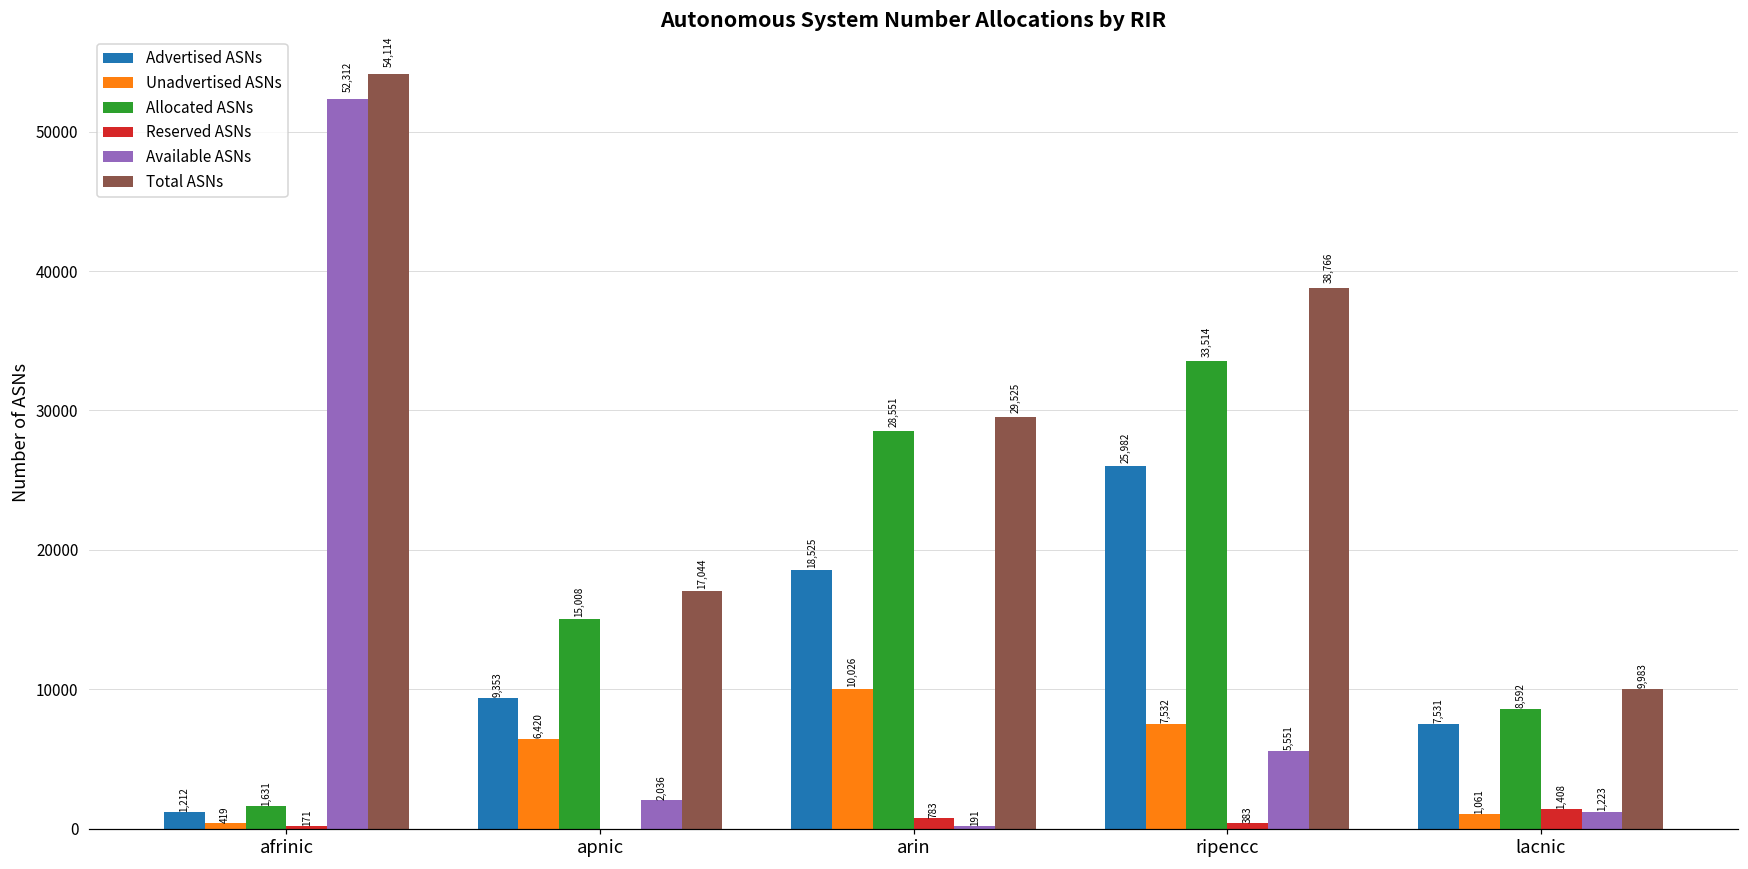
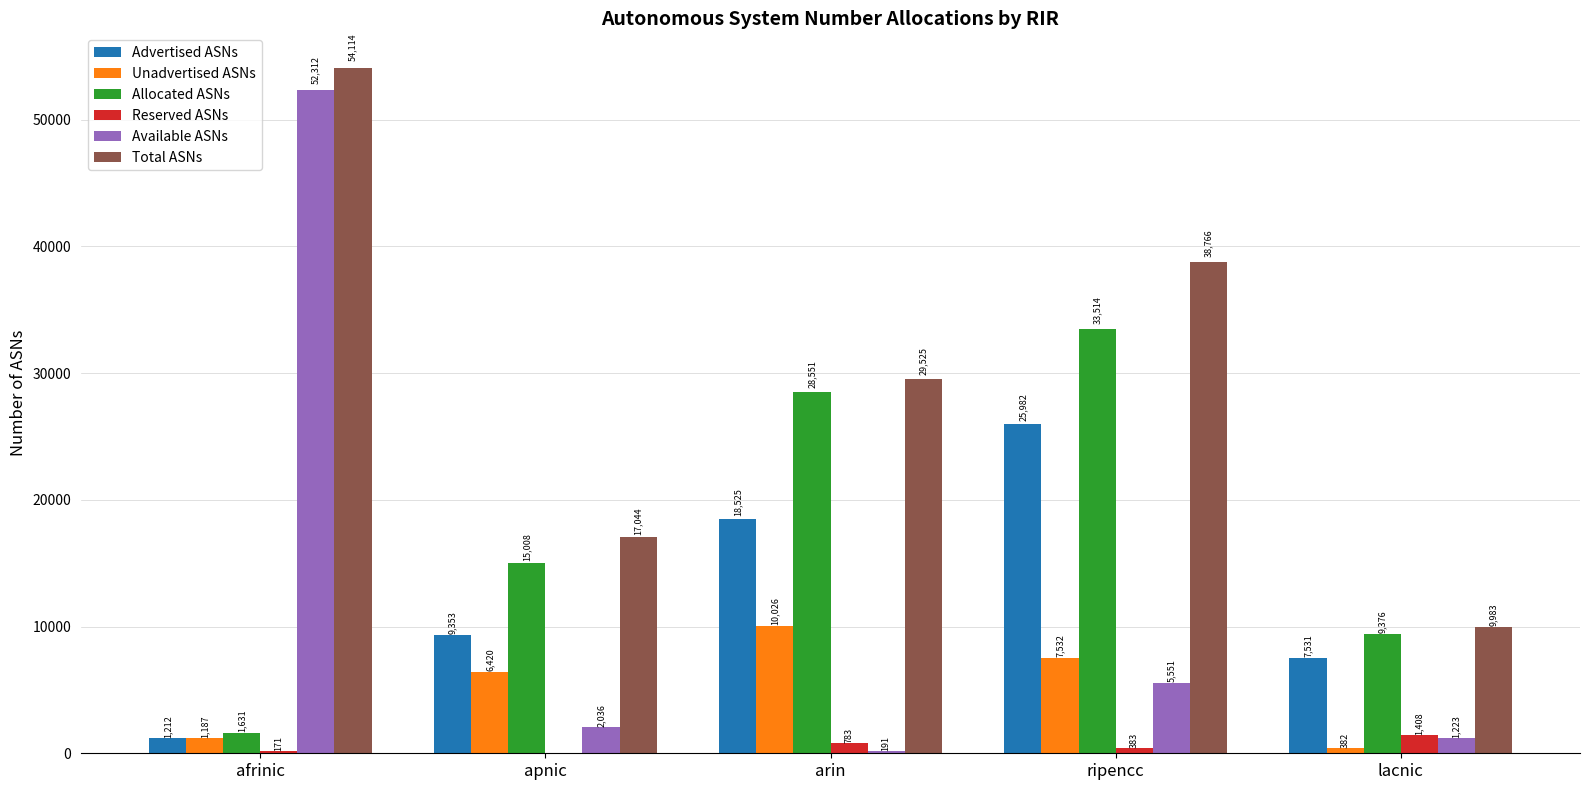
  {
    "Advertised ASNs": {
      "afrinic": "1,212",
      "apnic": "9,353",
      "arin": "18,525",
      "ripencc": "25,982",
      "lacnic": "7,531"
    },
    "Unadvertised ASNs": {
-     "afrinic": "419",
+     "afrinic": "1,187",
      "apnic": "6,420",
      "arin": "10,026",
      "ripencc": "7,532",
-     "lacnic": "1,061"
+     "lacnic": "382"
    },
    "Allocated ASNs": {
      "afrinic": "1,631",
      "apnic": "15,008",
      "arin": "28,551",
      "ripencc": "33,514",
-     "lacnic": "8,592"
+     "lacnic": "9,376"
    },
    "Reserved ASNs": {
      "afrinic": "171",
      "arin": "783",
      "ripencc": "383",
      "lacnic": "1,408"
    },
    "Available ASNs": {
      "afrinic": "52,312",
      "apnic": "2,036",
      "arin": "191",
      "ripencc": "5,551",
      "lacnic": "1,223"
    },
    "Total ASNs": {
      "afrinic": "54,114",
      "apnic": "17,044",
      "arin": "29,525",
      "ripencc": "38,766",
      "lacnic": "9,983"
    }
  }
